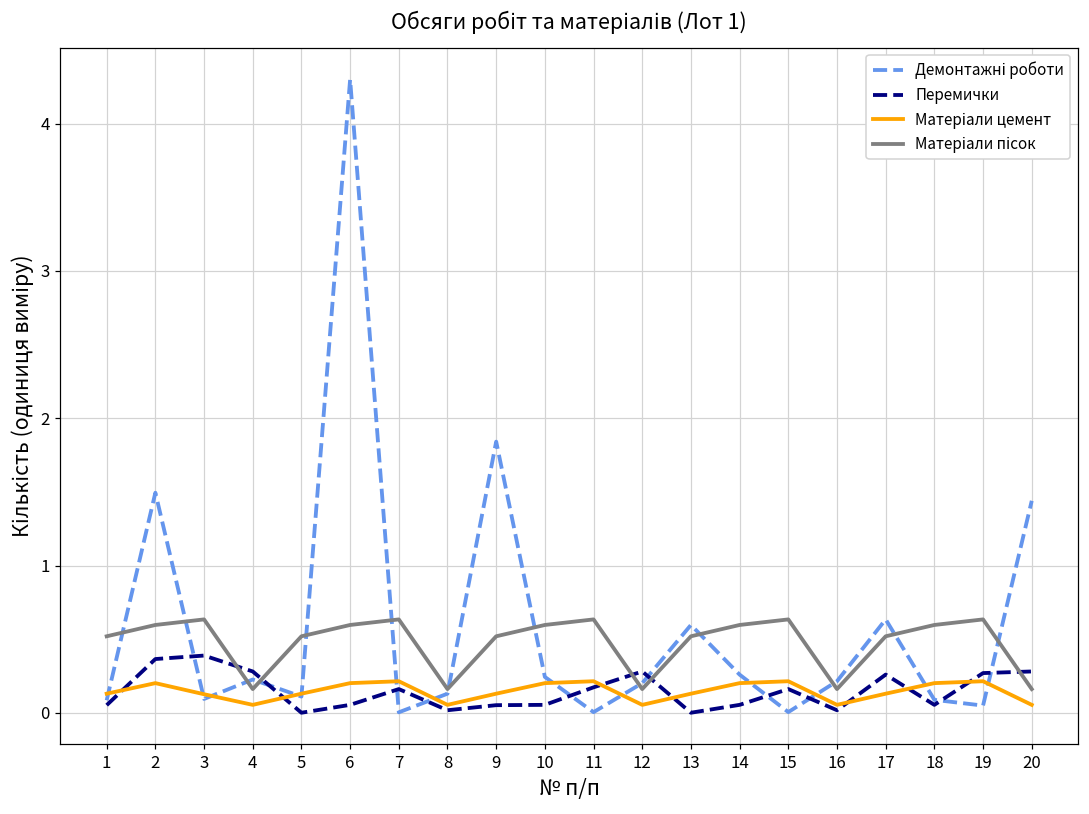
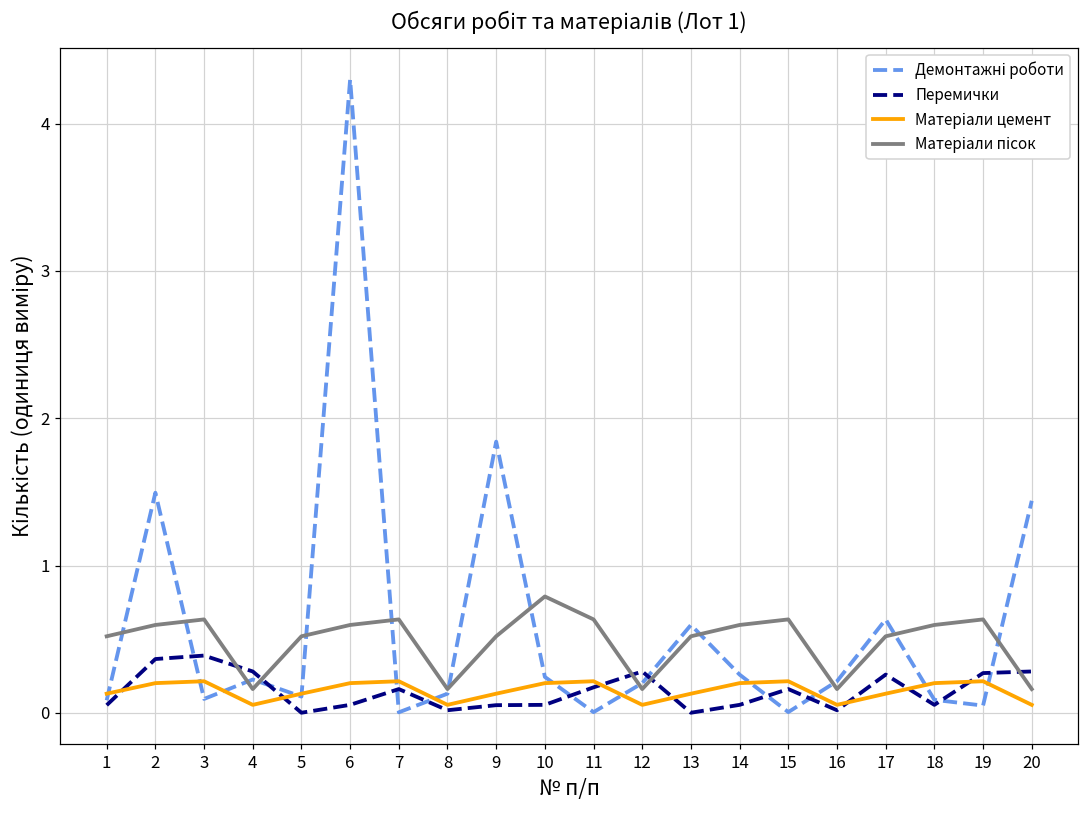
  {
    "Демонтажні роботи": {
      "1": 0.09,
      "2": 1.50,
      "3": 0.10,
      "4": 0.23,
      "5": 0.11,
      "6": 4.30,
      "7": 0.00,
      "8": 0.13,
      "9": 1.84,
      "10": 0.24,
      "11": 0.01,
      "12": 0.20,
      "13": 0.60,
      "14": 0.26,
      "15": 0.01,
      "16": 0.22,
      "17": 0.63,
      "18": 0.09,
      "19": 0.05,
      "20": 1.44
    },
    "Перемички": {
      "1": 0.05,
      "2": 0.37,
      "3": 0.39,
      "4": 0.28,
      "5": 0.00,
      "6": 0.05,
      "7": 0.16,
      "8": 0.02,
      "9": 0.05,
      "10": 0.05,
      "11": 0.17,
      "12": 0.28,
      "13": 0.00,
      "14": 0.05,
      "15": 0.16,
      "16": 0.02,
      "17": 0.26,
      "18": 0.05,
      "19": 0.27,
      "20": 0.28
    },
    "Матеріали цемент": {
      "1": 0.13,
      "2": 0.20,
-     "3": 0.13,
+     "3": 0.22,
      "4": 0.05,
      "5": 0.13,
      "6": 0.20,
      "7": 0.22,
      "8": 0.05,
      "9": 0.13,
      "10": 0.20,
      "11": 0.22,
      "12": 0.05,
      "13": 0.13,
      "14": 0.20,
      "15": 0.22,
      "16": 0.05,
      "17": 0.13,
      "18": 0.20,
      "19": 0.22,
      "20": 0.05
    },
    "Матеріали пісок": {
      "1": 0.52,
      "2": 0.60,
      "3": 0.63,
      "4": 0.16,
      "5": 0.52,
      "6": 0.60,
      "7": 0.63,
      "8": 0.16,
      "9": 0.52,
-     "10": 0.60,
+     "10": 0.79,
      "11": 0.63,
      "12": 0.16,
      "13": 0.52,
      "14": 0.60,
      "15": 0.63,
      "16": 0.16,
      "17": 0.52,
      "18": 0.60,
      "19": 0.63,
      "20": 0.16
    }
  }
